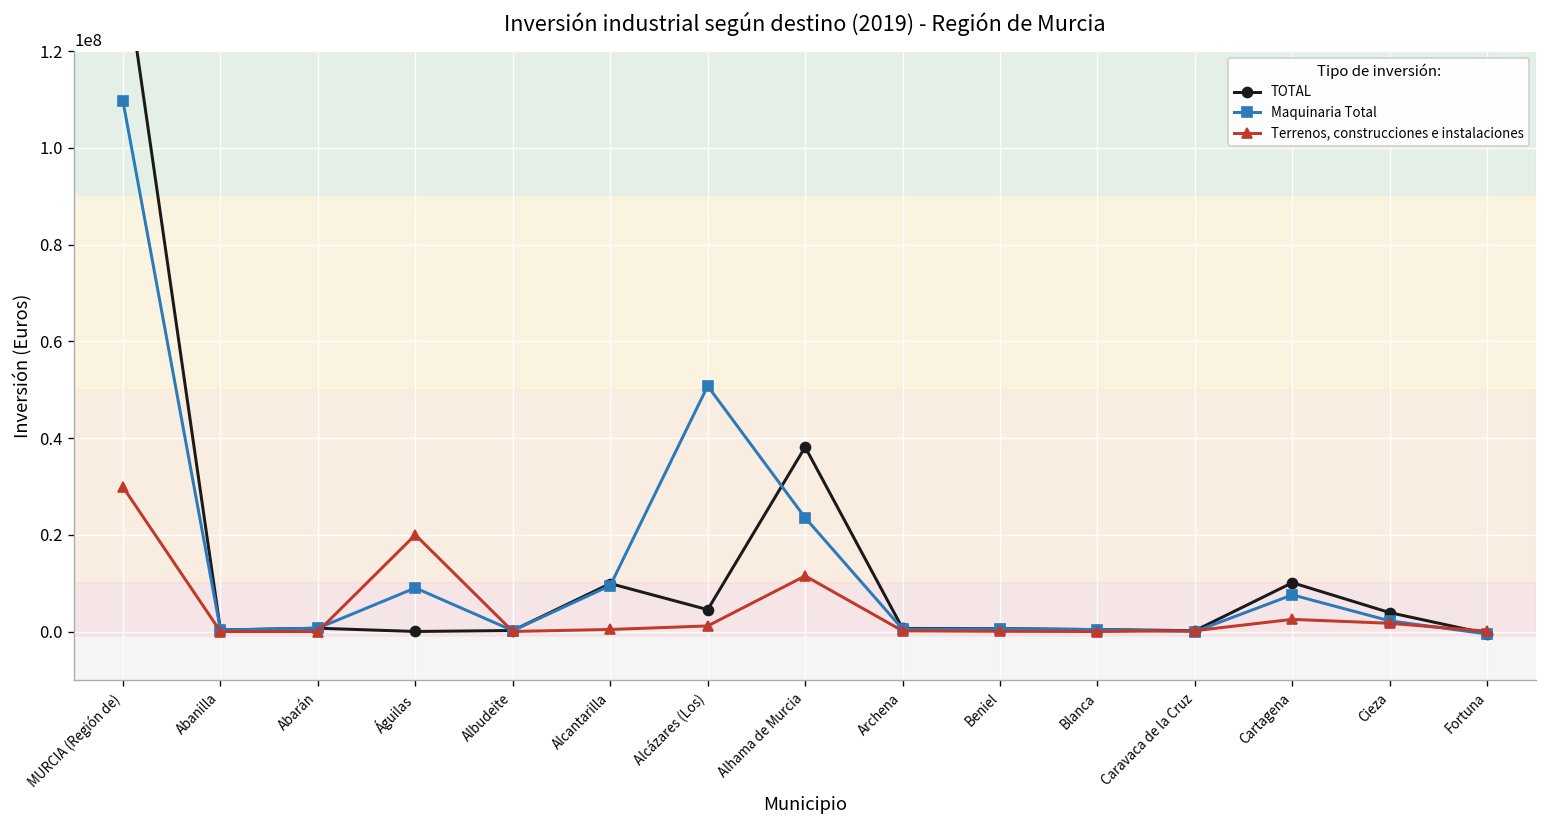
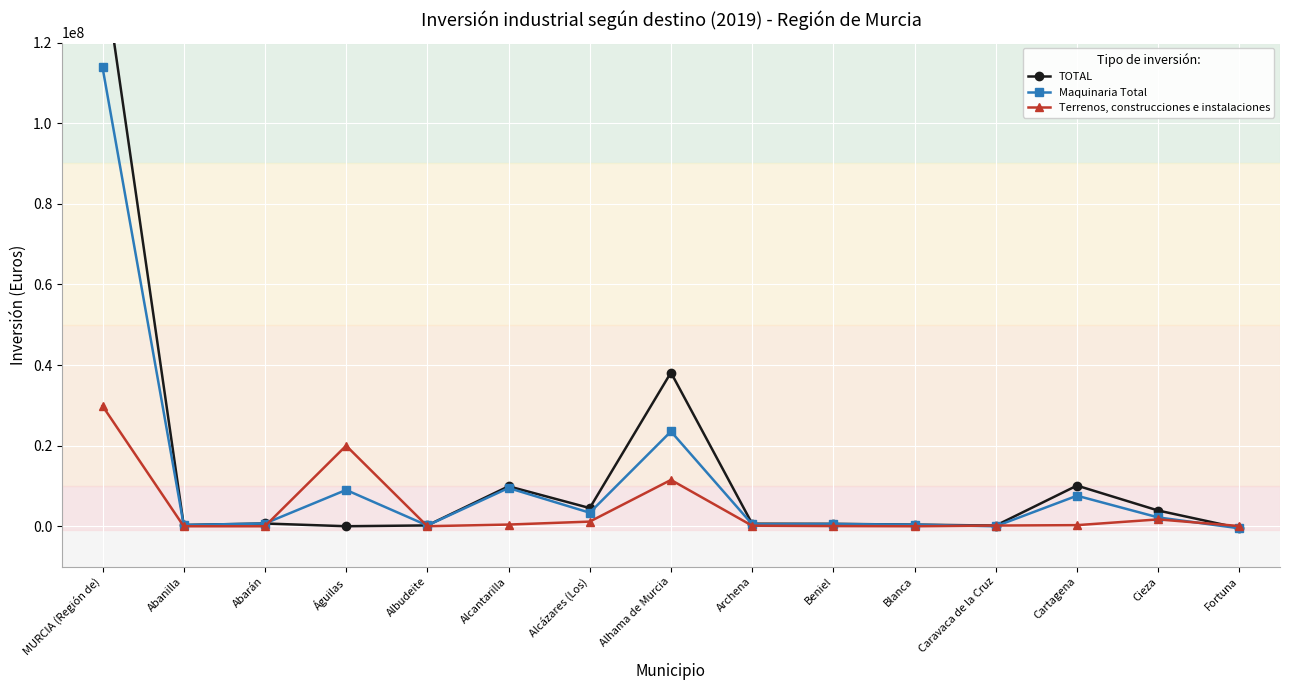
  {
    "TOTAL": {
      "Águilas": 0,
      "Alcázares (Los)": 5000000,
      "Alhama de Murcia": 38000000,
      "Cartagena": 10000000,
      "Cieza": 4000000
    },
    "Maquinaria Total": {
-     "MURCIA (Región de)": 110000000,
+     "MURCIA (Región de)": 114000000,
      "Águilas": 9000000,
-     "Alcázares (Los)": 51000000,
+     "Alcázares (Los)": 3000000,
      "Alhama de Murcia": 24000000,
      "Cartagena": 8000000
    },
    "Terrenos, construcciones e instalaciones": {
      "MURCIA (Región de)": 30000000,
      "Abarán": 0,
      "Águilas": 20000000,
      "Alcantarilla": 0,
      "Alcázares (Los)": 1000000,
      "Alhama de Murcia": 11000000,
-     "Cartagena": 3000000
+     "Cartagena": 0
    }
  }
